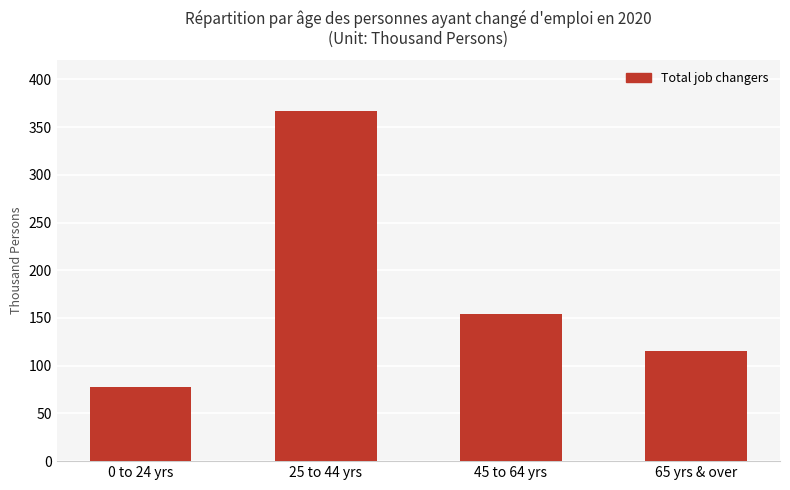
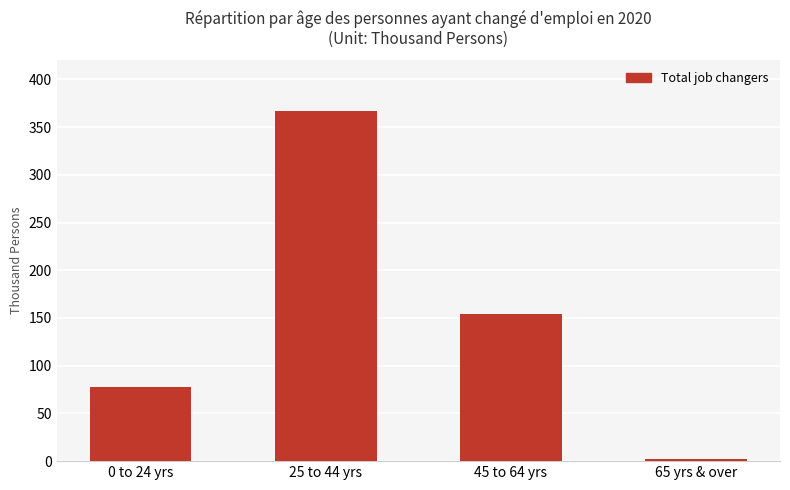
  {
    "0 to 24 yrs": 80,
    "25 to 44 yrs": 370,
    "45 to 64 yrs": 150,
-   "65 yrs & over": 120
+   "65 yrs & over": 0
  }
